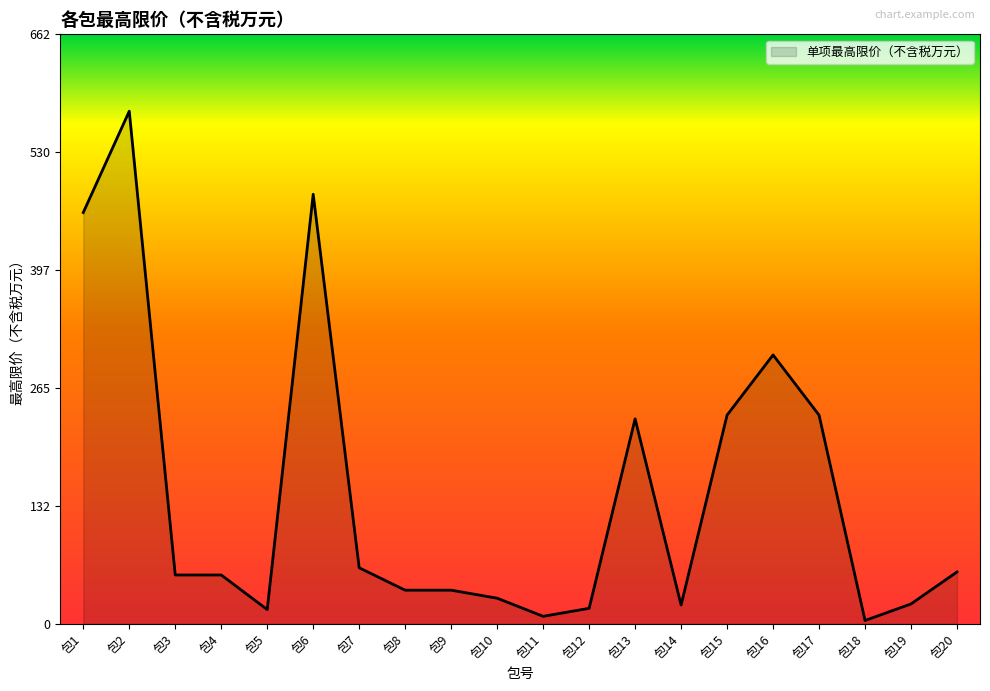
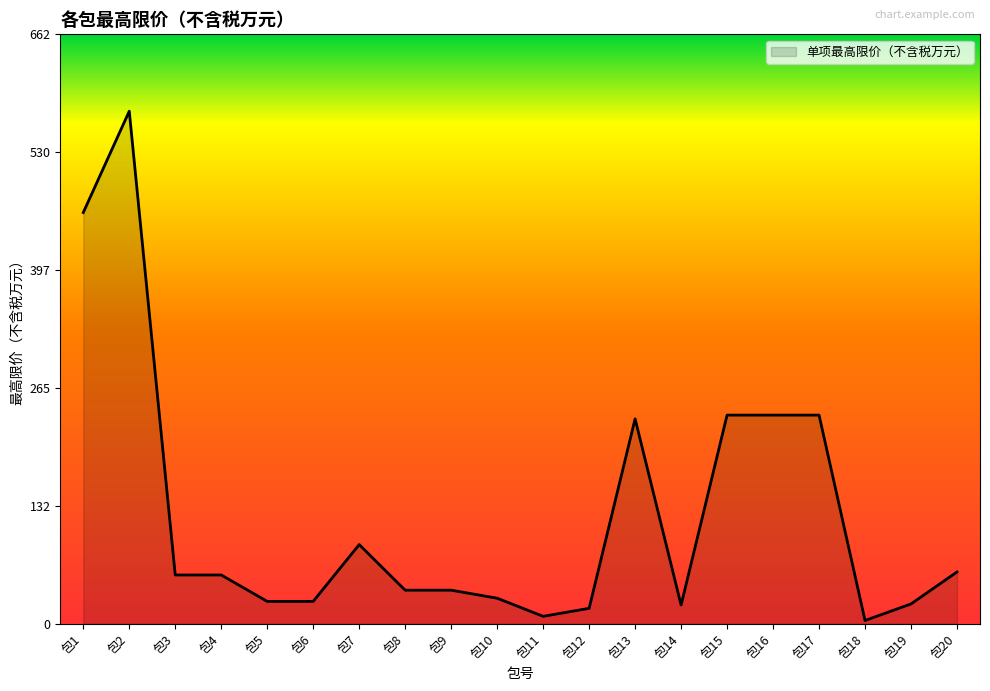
  {
    "包1": 460,
    "包2": 580,
    "包3": 50,
    "包4": 50,
-   "包5": 20,
-   "包6": 480,
-   "包7": 60,
+   "包5": 30,
+   "包6": 30,
+   "包7": 90,
    "包8": 40,
    "包9": 40,
    "包10": 30,
    "包11": 10,
    "包12": 20,
    "包13": 230,
    "包14": 20,
    "包15": 230,
-   "包16": 300,
+   "包16": 230,
    "包17": 230,
    "包18": 0,
    "包19": 20,
    "包20": 60
  }
